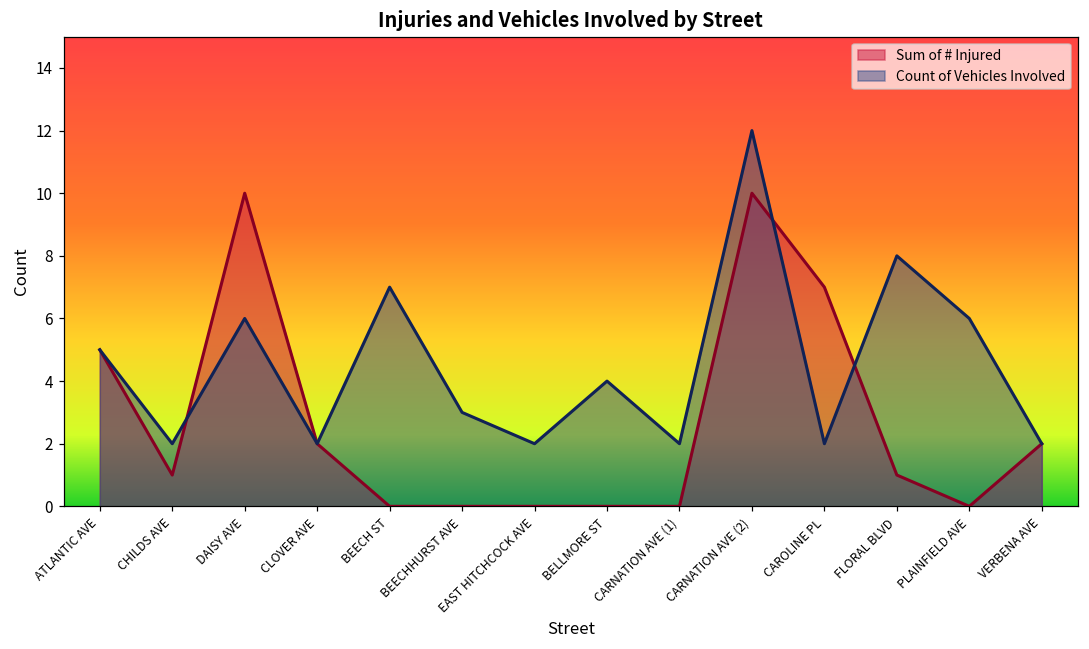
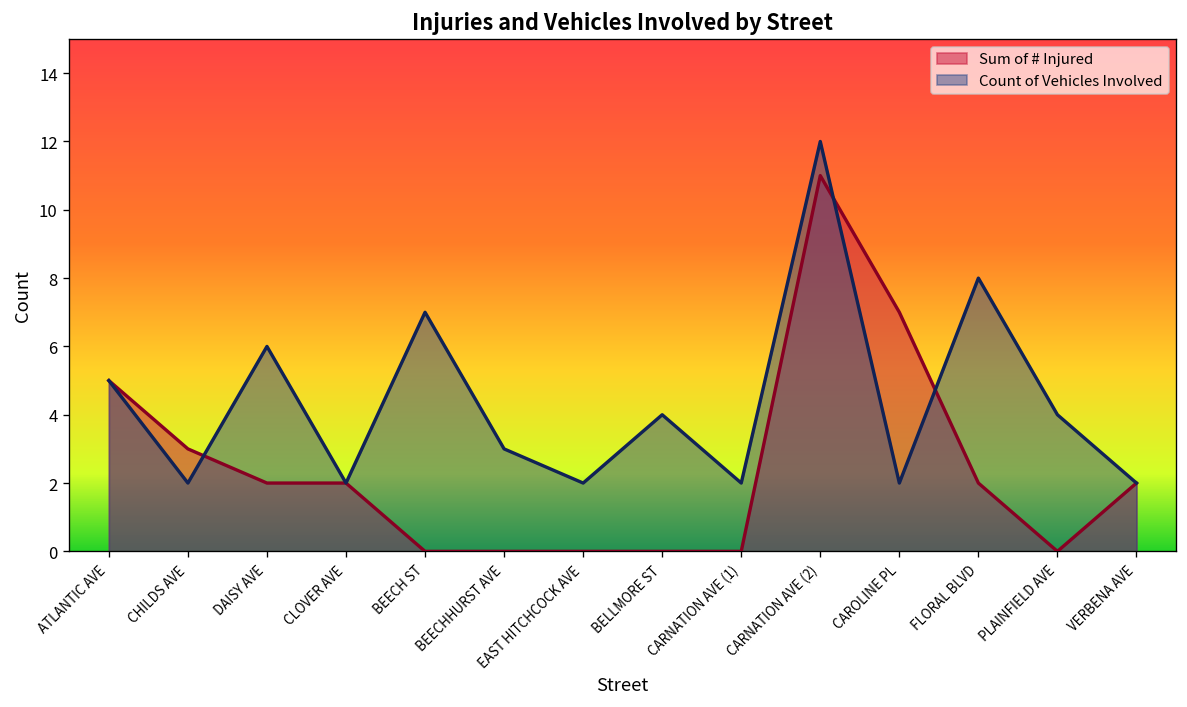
  {
    "Sum of # Injured": {
-     "CHILDS AVE": 1,
-     "DAISY AVE": 10,
+     "CHILDS AVE": 3,
+     "DAISY AVE": 2,
      "BEECH ST": 0,
      "BEECHHURST AVE": 0,
      "EAST HITCHCOCK AVE": 0,
      "BELLMORE ST": 0,
      "CARNATION AVE (1)": 0,
-     "CARNATION AVE (2)": 10,
+     "CARNATION AVE (2)": 11,
      "CAROLINE PL": 7,
-     "FLORAL BLVD": 1,
+     "FLORAL BLVD": 2,
      "PLAINFIELD AVE": 0
    },
    "Count of Vehicles Involved": {
      "CHILDS AVE": 2,
      "DAISY AVE": 6,
      "BEECH ST": 7,
      "BEECHHURST AVE": 3,
      "EAST HITCHCOCK AVE": 2,
      "BELLMORE ST": 4,
      "CARNATION AVE (1)": 2,
      "CARNATION AVE (2)": 12,
      "CAROLINE PL": 2,
      "FLORAL BLVD": 8,
-     "PLAINFIELD AVE": 6
+     "PLAINFIELD AVE": 4
    }
  }
